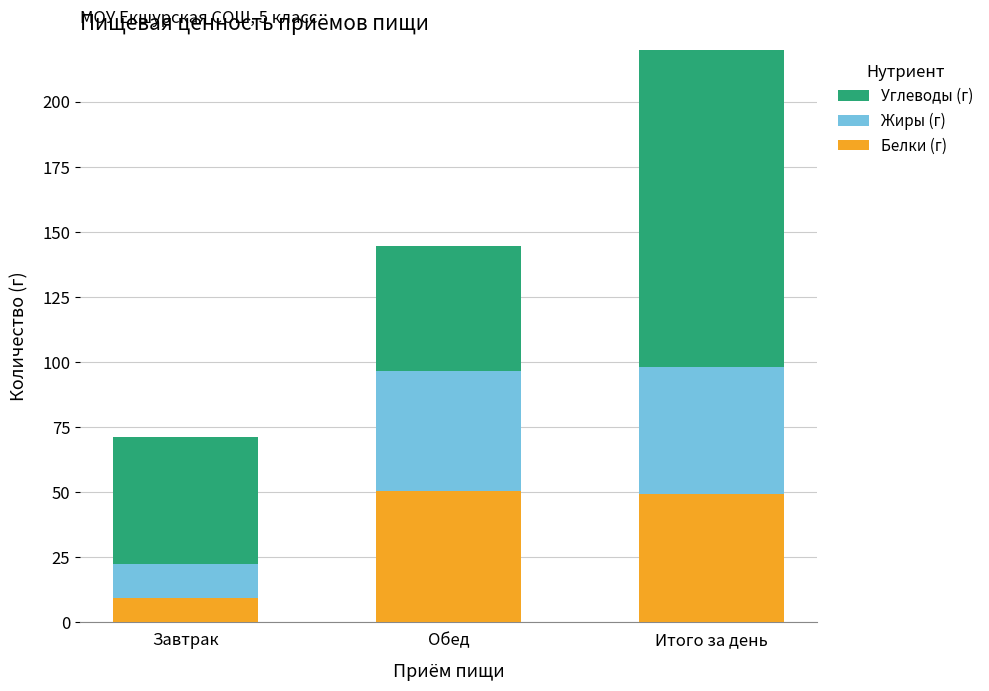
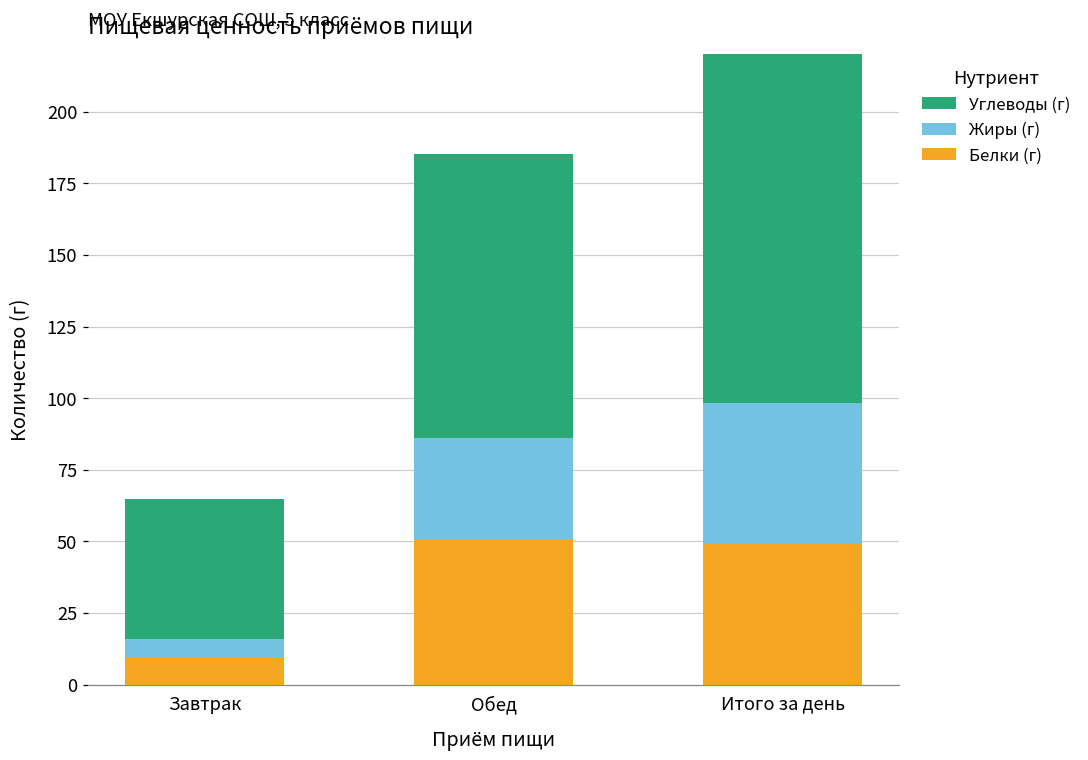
  {
    "Белки (г)": {
      "Завтрак": 9,
      "Обед": 51,
      "Итого за день": 49
    },
    "Жиры (г)": {
-     "Завтрак": 13,
-     "Обед": 46,
+     "Завтрак": 7,
+     "Обед": 36,
      "Итого за день": 49
    },
    "Углеводы (г)": {
      "Завтрак": 49,
-     "Обед": 48
+     "Обед": 99
    }
  }
